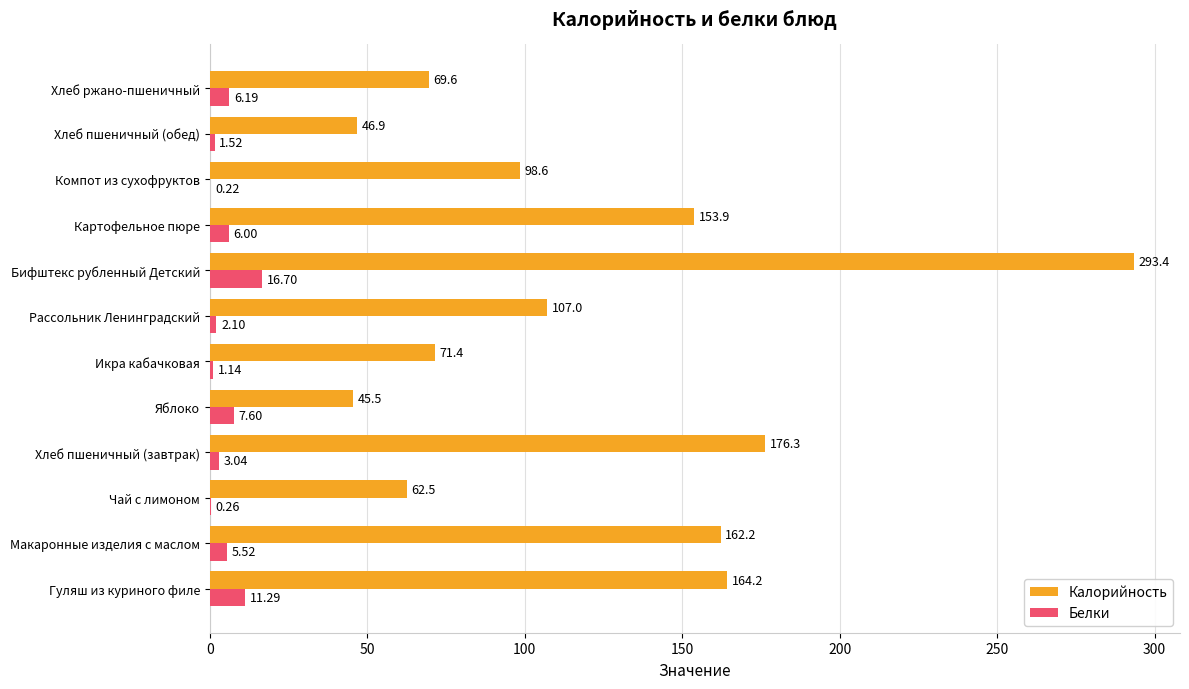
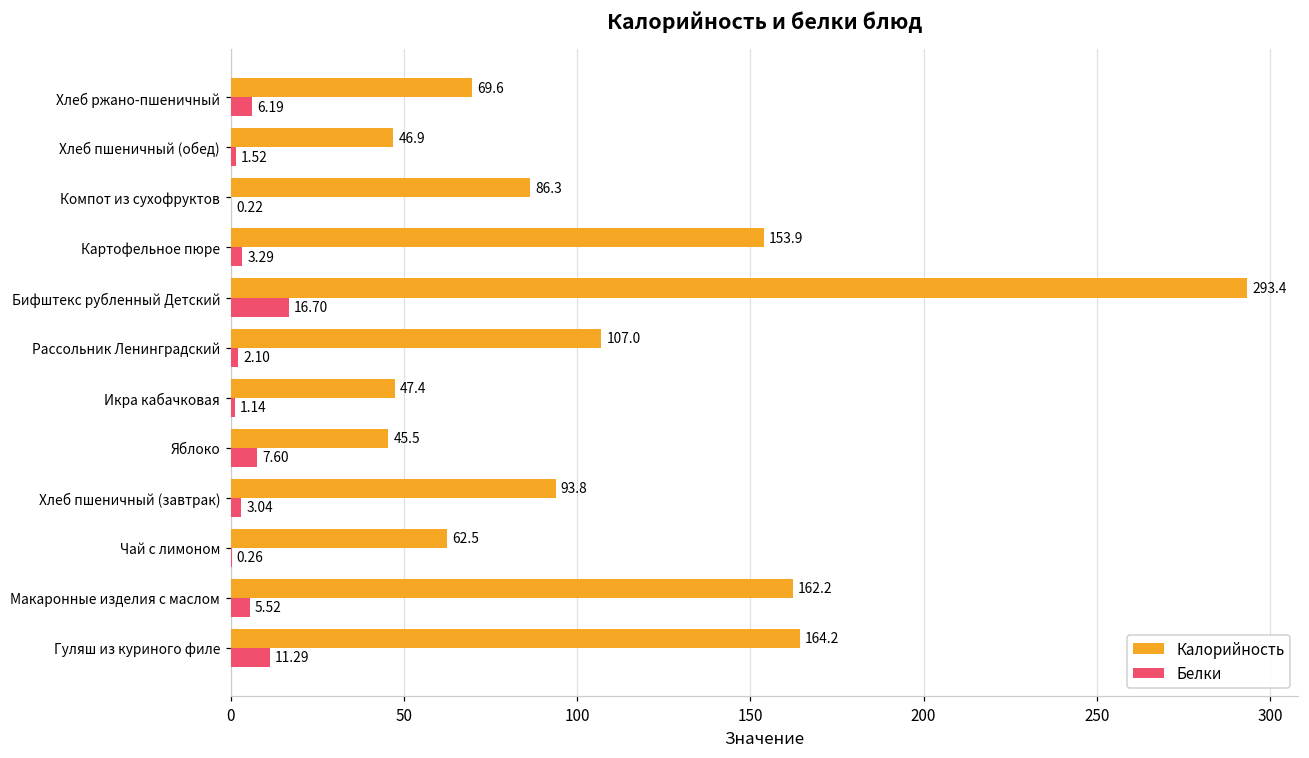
  {
    "Калорийность": {
      "Хлеб ржано-пшеничный": 69.6,
      "Хлеб пшеничный (обед)": 46.9,
-     "Компот из сухофруктов": 98.6,
+     "Компот из сухофруктов": 86.3,
      "Картофельное пюре": 153.9,
      "Бифштекс рубленный Детский": 293.4,
      "Рассольник Ленинградский": 107.0,
-     "Икра кабачковая": 71.4,
+     "Икра кабачковая": 47.4,
      "Яблоко": 45.5,
-     "Хлеб пшеничный (завтрак)": 176.3,
+     "Хлеб пшеничный (завтрак)": 93.8,
      "Чай с лимоном": 62.5,
      "Макаронные изделия с маслом": 162.2,
      "Гуляш из куриного филе": 164.2
    },
    "Белки": {
      "Хлеб ржано-пшеничный": 6.19,
      "Хлеб пшеничный (обед)": 1.52,
      "Компот из сухофруктов": 0.22,
-     "Картофельное пюре": 6.00,
+     "Картофельное пюре": 3.29,
      "Бифштекс рубленный Детский": 16.70,
      "Рассольник Ленинградский": 2.10,
      "Икра кабачковая": 1.14,
      "Яблоко": 7.60,
      "Хлеб пшеничный (завтрак)": 3.04,
      "Чай с лимоном": 0.26,
      "Макаронные изделия с маслом": 5.52,
      "Гуляш из куриного филе": 11.29
    }
  }
